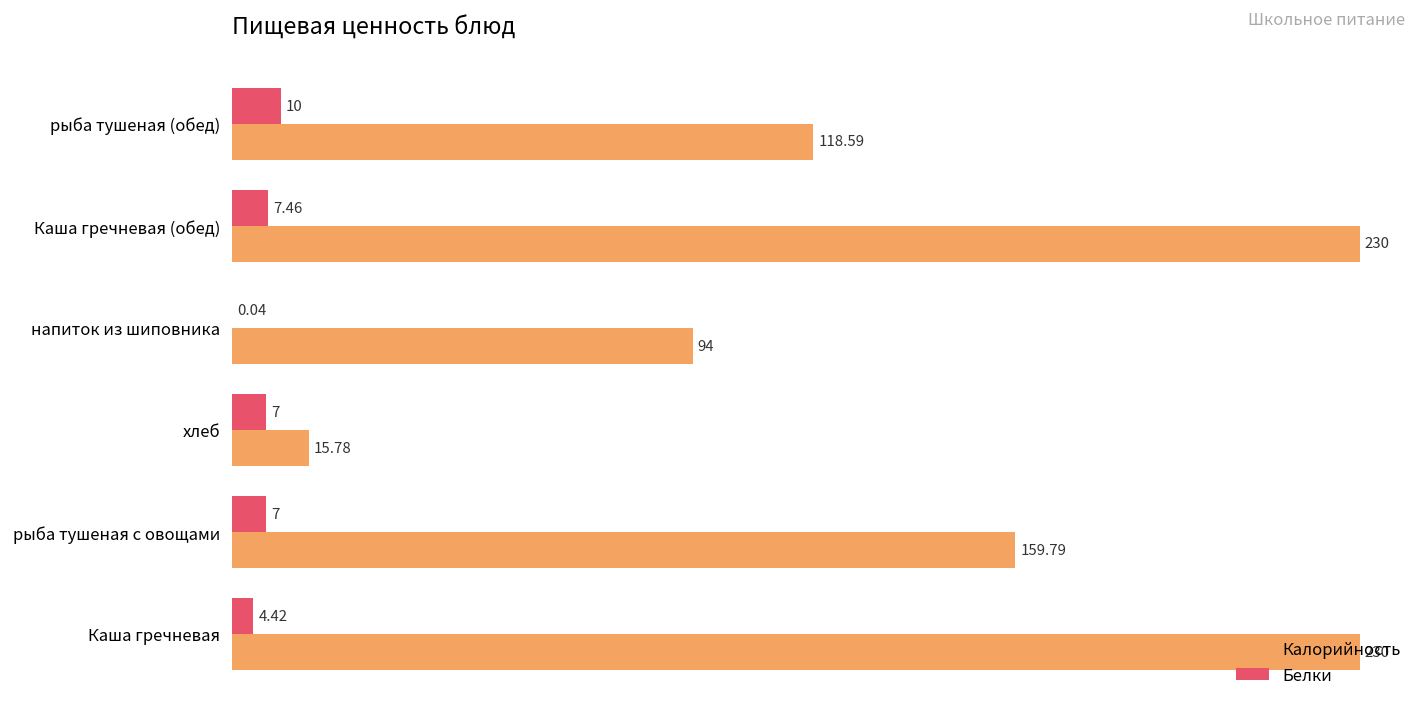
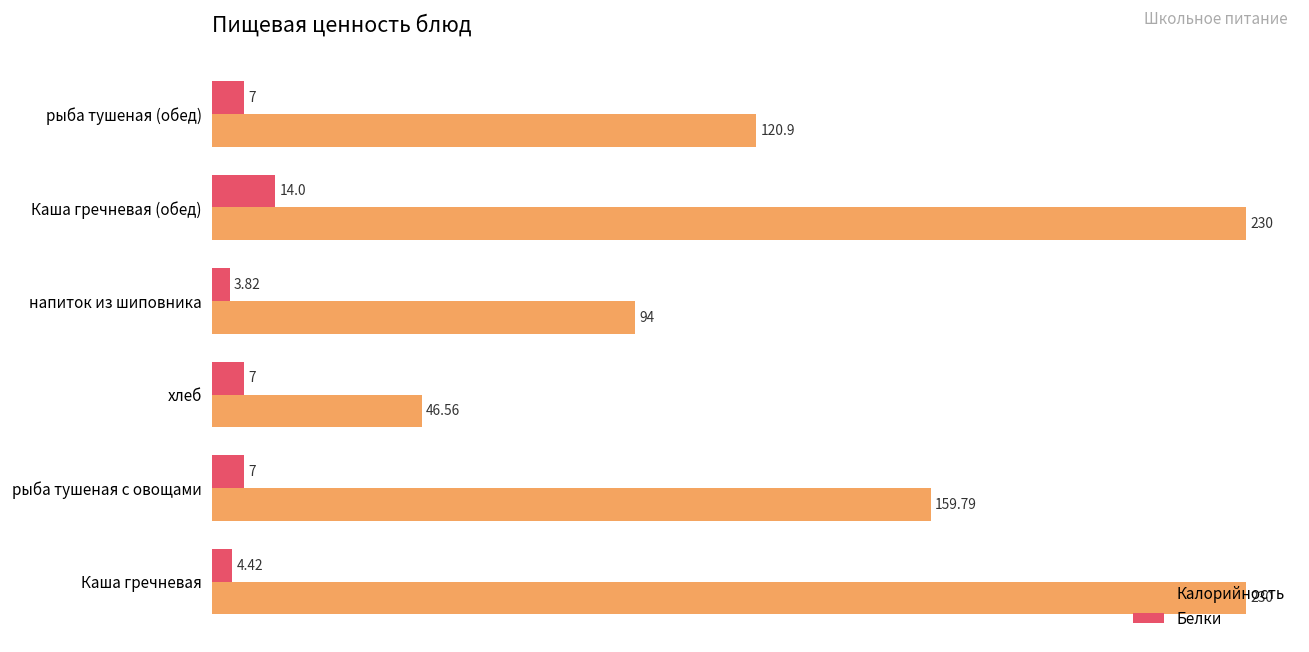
  {
    "Калорийность": {
-     "рыба тушеная (обед)": 118.59,
+     "рыба тушеная (обед)": 120.9,
      "Каша гречневая (обед)": 230,
      "напиток из шиповника": 94,
-     "хлеб": 15.78,
+     "хлеб": 46.56,
      "рыба тушеная с овощами": 159.79,
      "Каша гречневая": 230
    },
    "Белки": {
-     "рыба тушеная (обед)": 10,
-     "Каша гречневая (обед)": 7.46,
-     "напиток из шиповника": 0.04,
+     "рыба тушеная (обед)": 7,
+     "Каша гречневая (обед)": 14.0,
+     "напиток из шиповника": 3.82,
      "хлеб": 7,
      "рыба тушеная с овощами": 7,
      "Каша гречневая": 4.42
    }
  }
